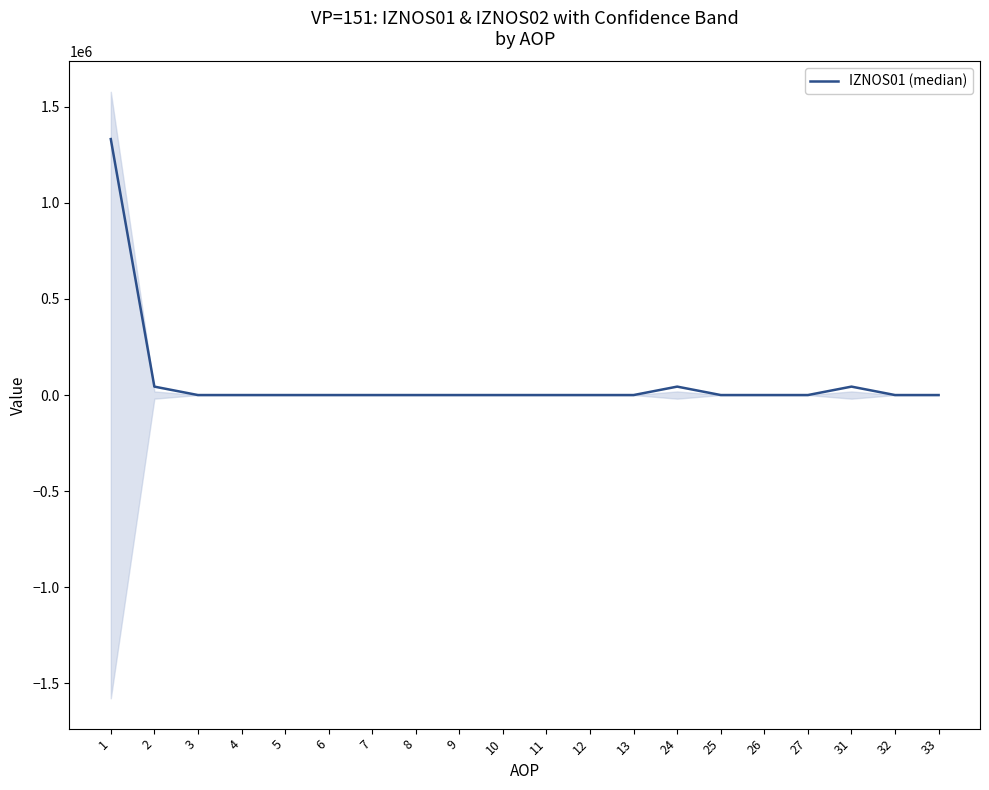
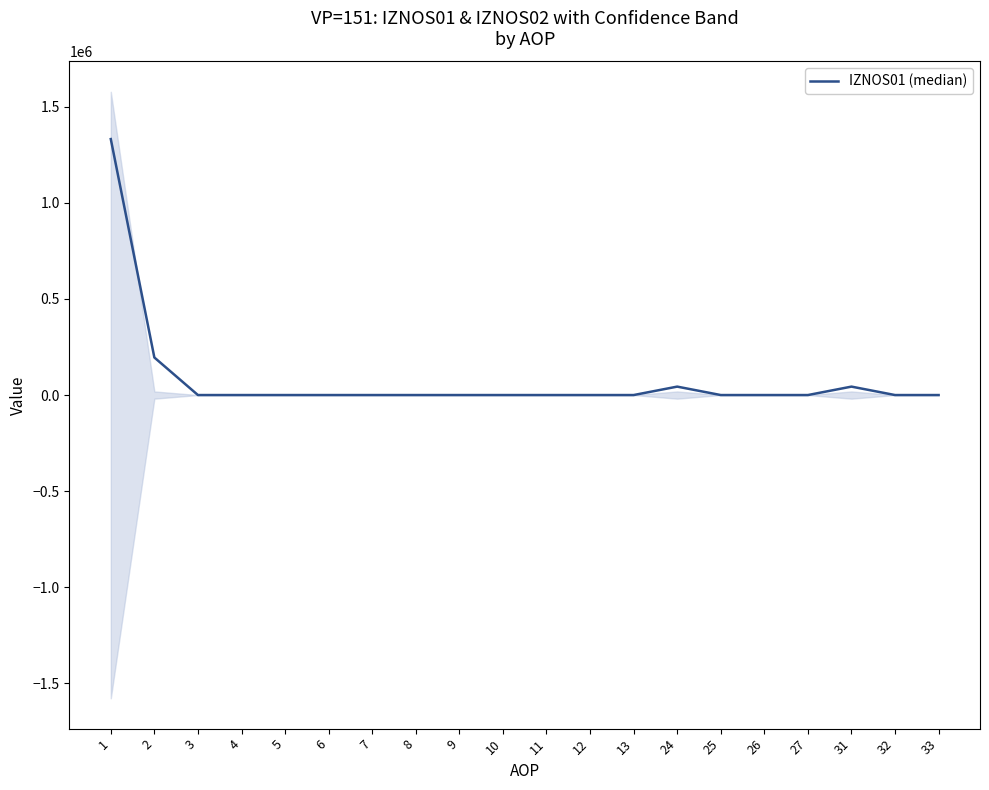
  {
    "IZNOS01 (median)": {
      "1": 1330000,
-     "2": 40000,
+     "2": 200000,
      "24": 40000,
      "31": 40000
    }
  }
